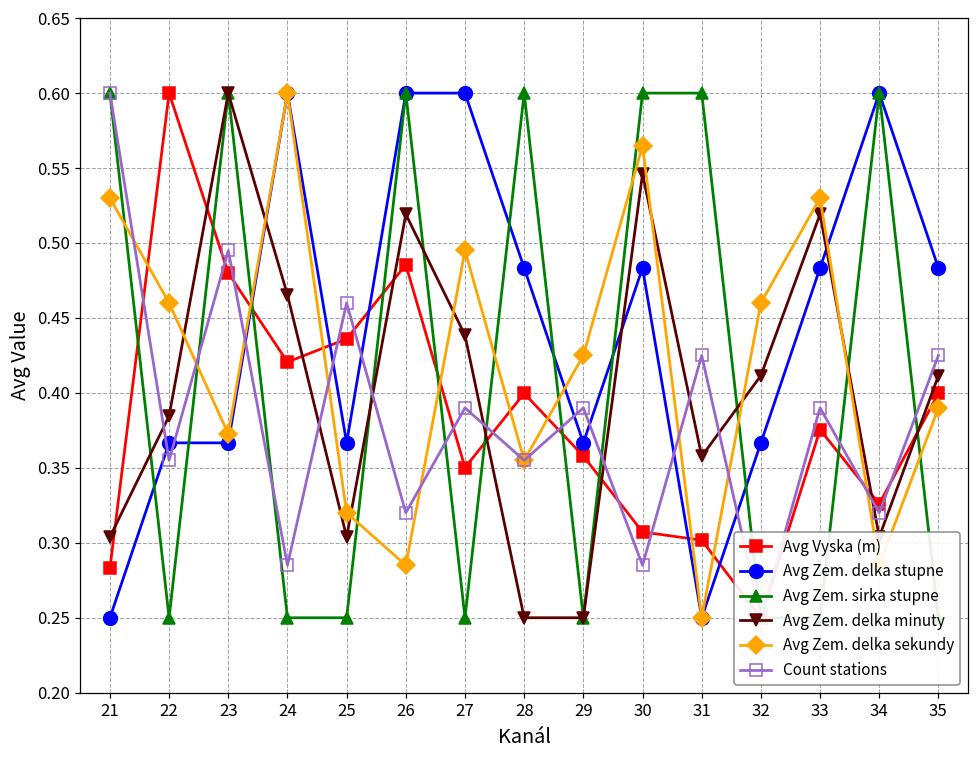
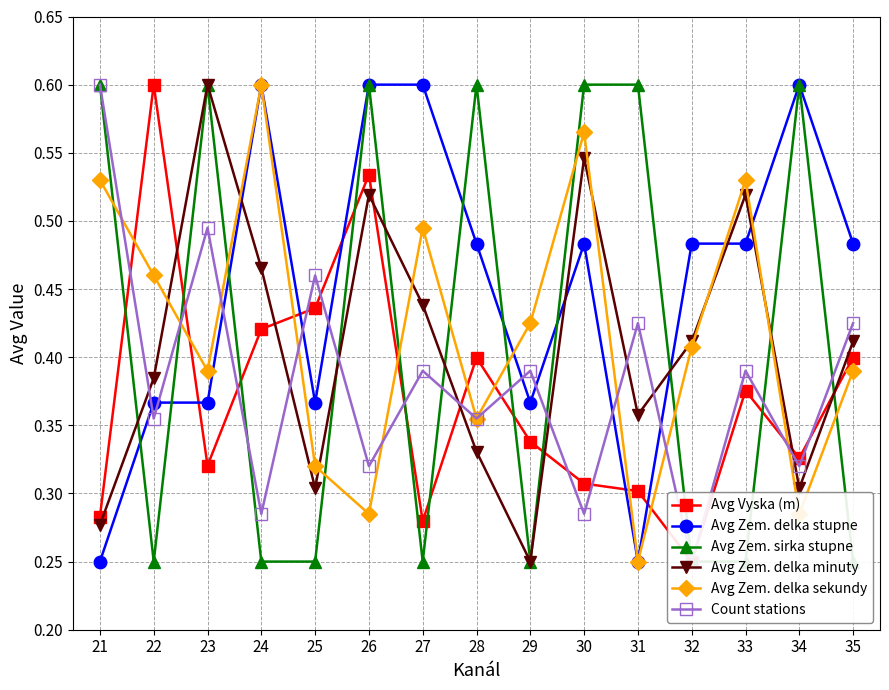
  {
    "Avg Vyska (m)": {
      "21": 0.283,
      "22": 0.600,
-     "23": 0.480,
+     "23": 0.320,
      "24": 0.421,
      "25": 0.436,
-     "26": 0.486,
-     "27": 0.350,
+     "26": 0.534,
+     "27": 0.280,
      "28": 0.400,
-     "29": 0.358,
+     "29": 0.338,
      "30": 0.307,
      "31": 0.302,
      "33": 0.375,
      "34": 0.326,
      "35": 0.400
    },
    "Avg Zem. delka stupne": {
      "21": 0.250,
      "22": 0.367,
      "23": 0.367,
      "25": 0.367,
      "27": 0.600,
      "28": 0.483,
      "29": 0.367,
      "30": 0.483,
-     "32": 0.367,
+     "32": 0.483,
      "33": 0.483,
      "35": 0.483
    },
    "Avg Zem. sirka stupne": {
      "22": 0.250,
      "24": 0.250,
      "25": 0.250,
      "27": 0.250,
      "28": 0.600,
      "30": 0.600,
      "31": 0.600
    },
    "Avg Zem. delka minuty": {
-     "21": 0.304,
+     "21": 0.277,
      "22": 0.385,
      "24": 0.465,
      "25": 0.304,
      "26": 0.519,
      "27": 0.438,
-     "28": 0.250,
+     "28": 0.331,
      "30": 0.546,
      "31": 0.358,
      "32": 0.412,
      "33": 0.519,
      "34": 0.304,
      "35": 0.412
    },
    "Avg Zem. delka sekundy": {
      "21": 0.530,
      "22": 0.460,
-     "23": 0.373,
+     "23": 0.390,
      "25": 0.320,
      "26": 0.285,
      "27": 0.495,
      "29": 0.425,
      "30": 0.565,
-     "32": 0.460,
+     "32": 0.408,
      "33": 0.530,
      "35": 0.390
    },
    "Count stations": {
      "22": 0.355,
      "23": 0.495,
      "24": 0.285,
      "25": 0.460,
      "26": 0.320,
      "27": 0.390,
      "29": 0.390,
      "30": 0.285,
      "31": 0.425,
      "33": 0.390,
      "34": 0.320,
      "35": 0.425
    }
  }
